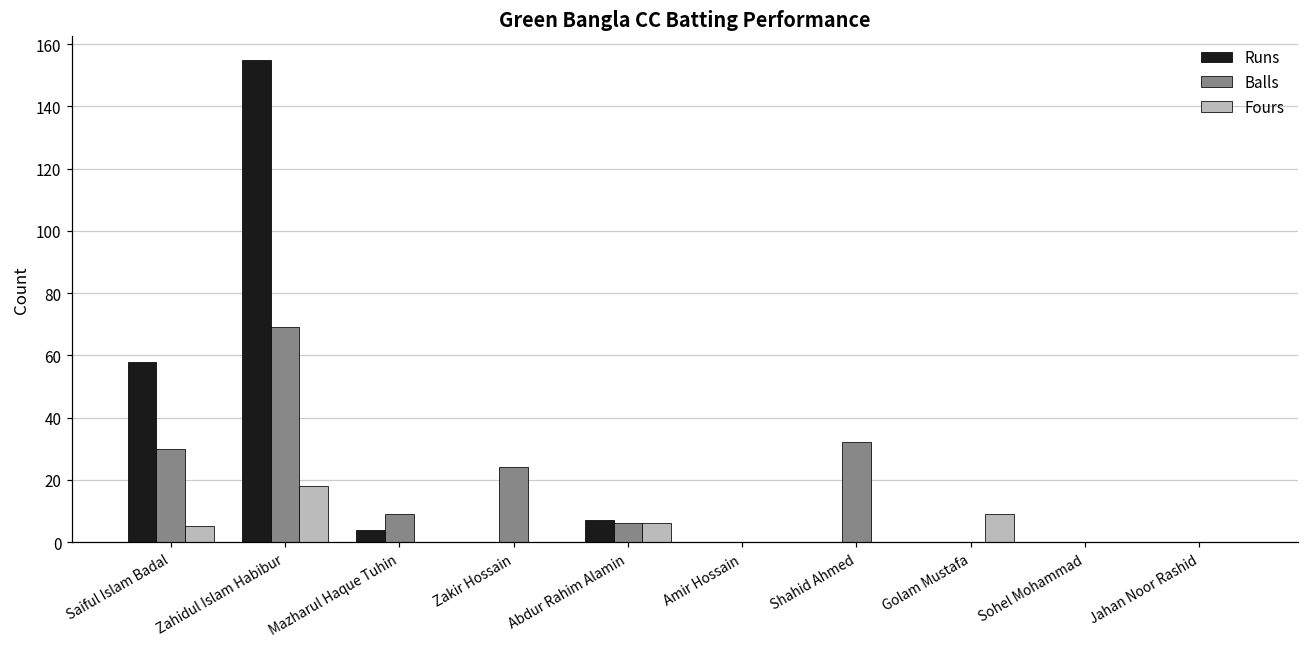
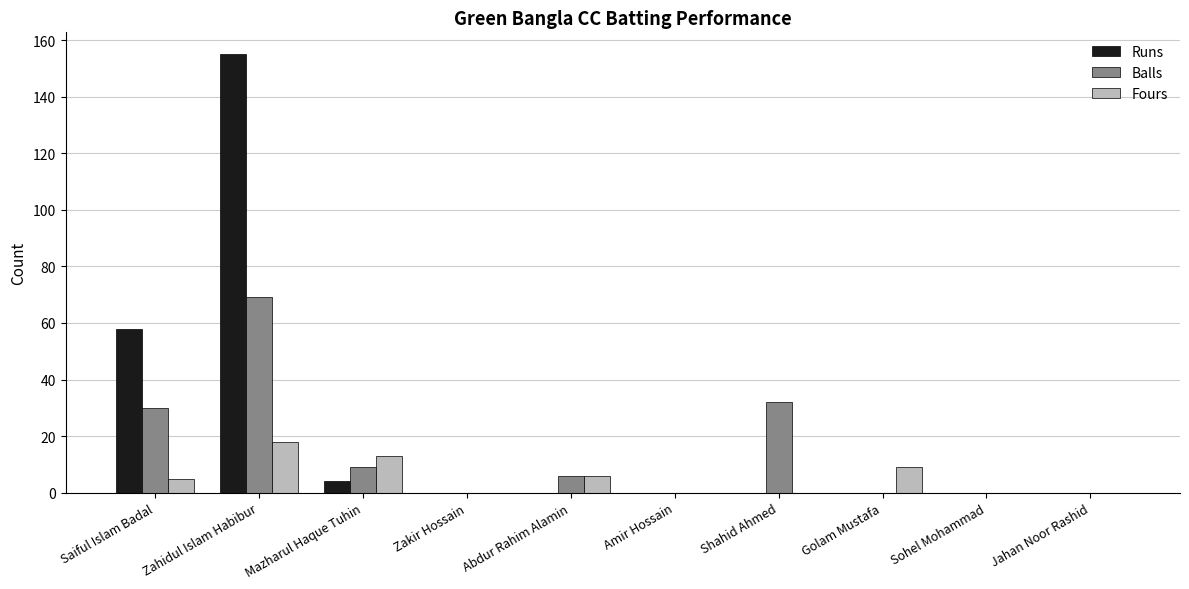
  {
    "Runs": {
      "Saiful Islam Badal": 58,
      "Zahidul Islam Habibur": 155,
      "Mazharul Haque Tuhin": 4,
      "Zakir Hossain": 0,
-     "Abdur Rahim Alamin": 7,
+     "Abdur Rahim Alamin": 0,
      "Amir Hossain": 0,
      "Shahid Ahmed": 0,
      "Golam Mustafa": 0,
      "Sohel Mohammad": 0,
      "Jahan Noor Rashid": 0
    },
    "Balls": {
      "Saiful Islam Badal": 30,
      "Zahidul Islam Habibur": 69,
      "Mazharul Haque Tuhin": 9,
-     "Zakir Hossain": 24,
+     "Zakir Hossain": 0,
      "Abdur Rahim Alamin": 6,
      "Amir Hossain": 0,
      "Shahid Ahmed": 32,
      "Golam Mustafa": 0,
      "Sohel Mohammad": 0,
      "Jahan Noor Rashid": 0
    },
    "Fours": {
      "Saiful Islam Badal": 5,
      "Zahidul Islam Habibur": 18,
-     "Mazharul Haque Tuhin": 0,
+     "Mazharul Haque Tuhin": 13,
      "Zakir Hossain": 0,
      "Abdur Rahim Alamin": 6,
      "Amir Hossain": 0,
      "Shahid Ahmed": 0,
      "Golam Mustafa": 9,
      "Sohel Mohammad": 0,
      "Jahan Noor Rashid": 0
    }
  }
